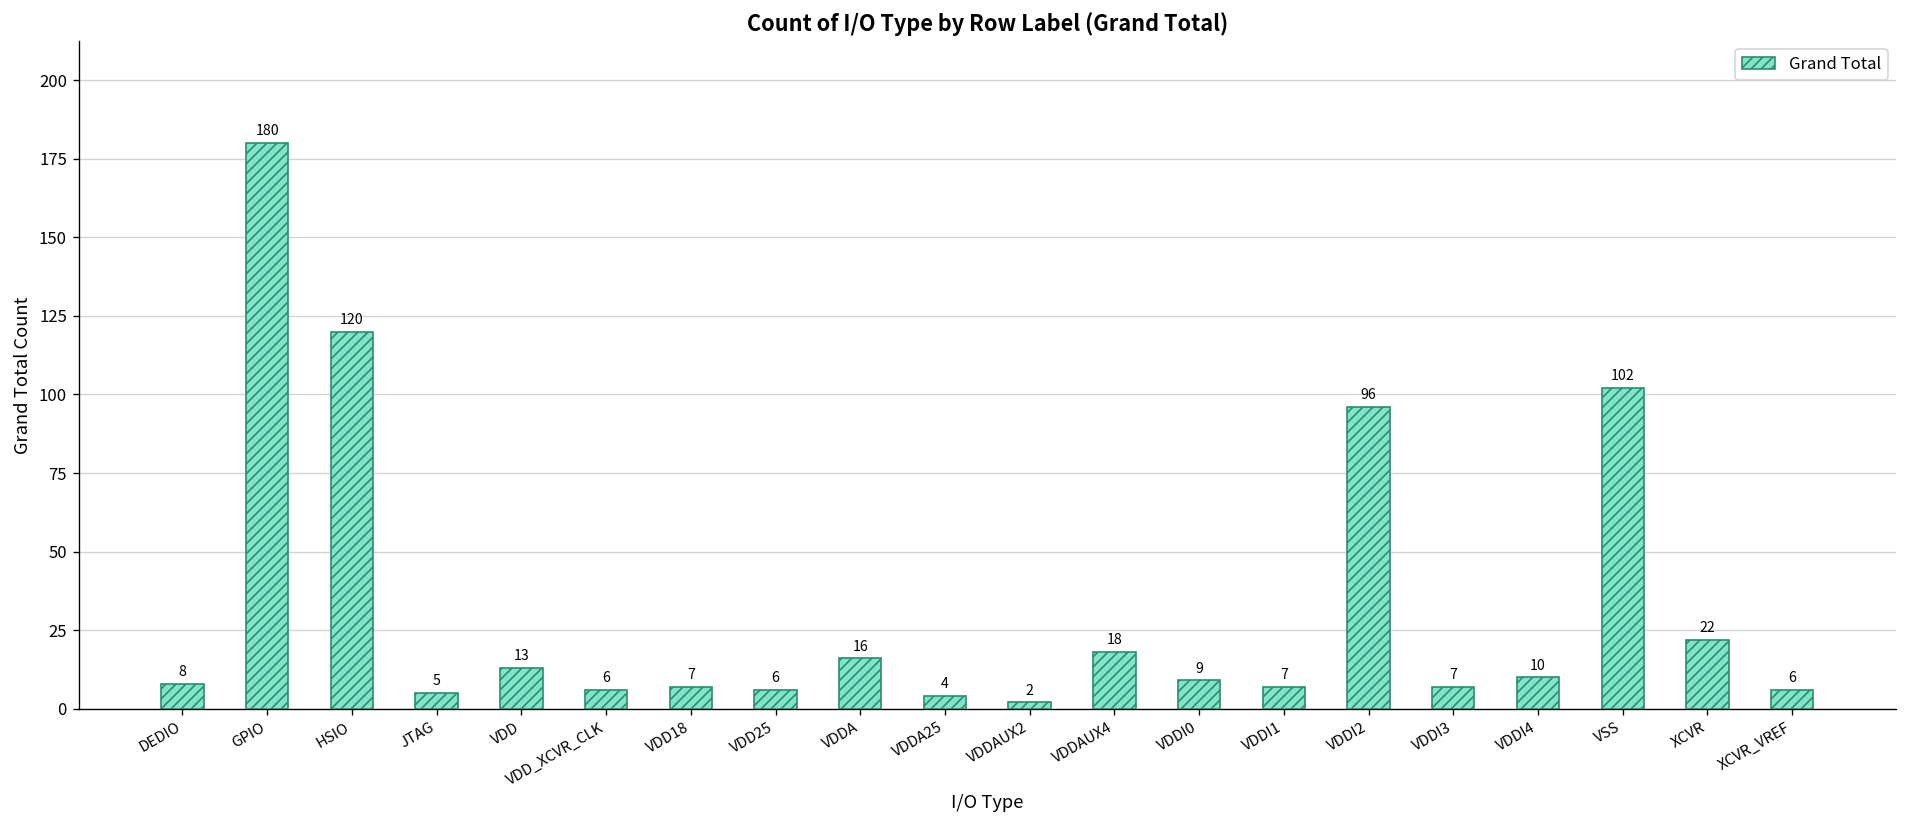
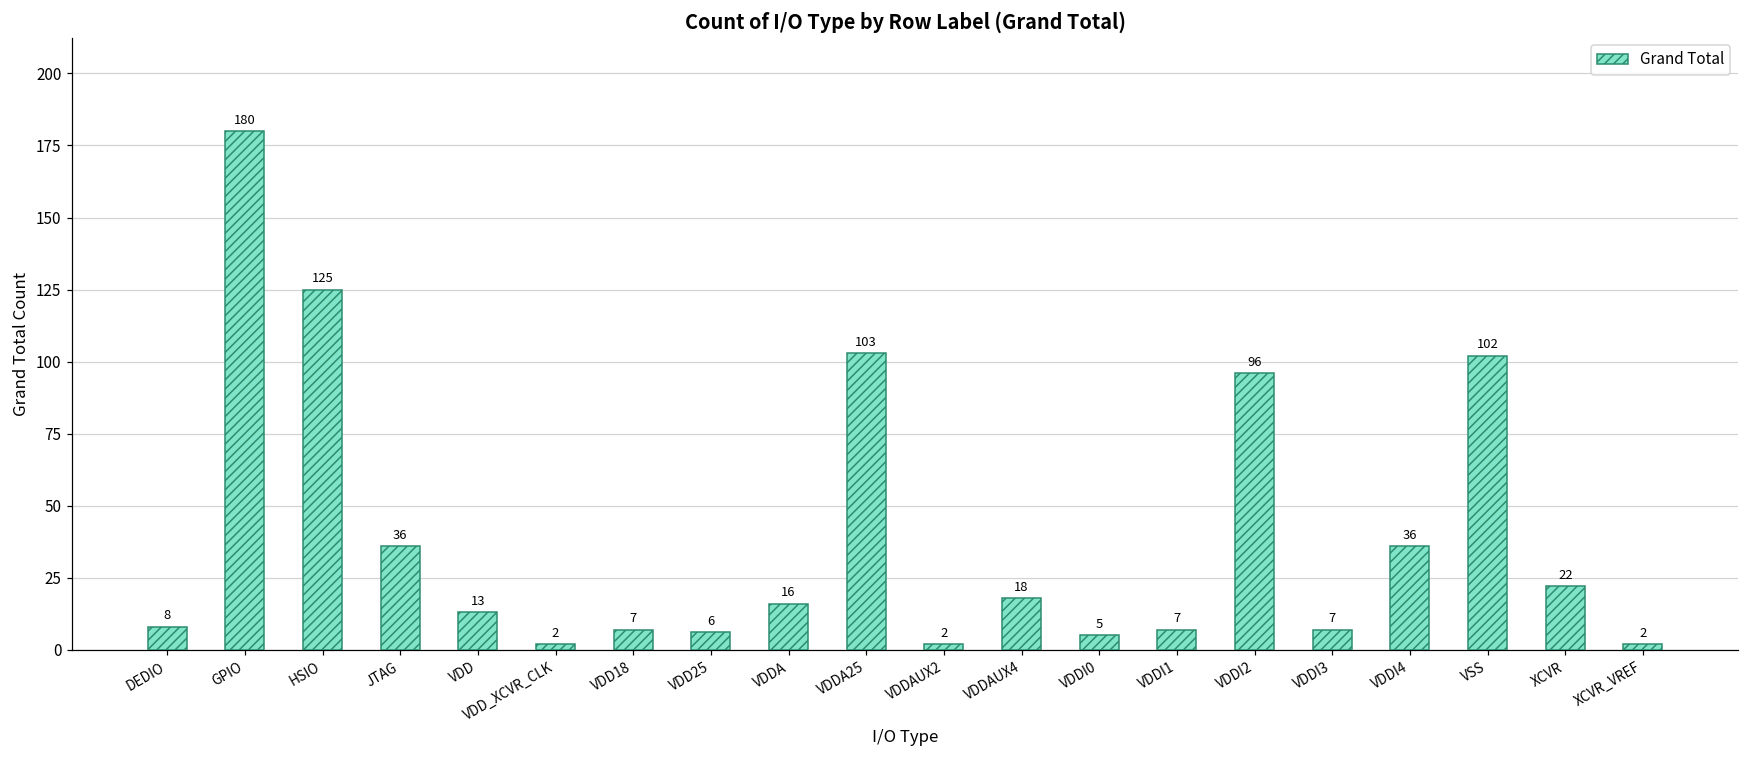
  {
    "DEDIO": 8,
    "GPIO": 180,
-   "HSIO": 120,
-   "JTAG": 5,
+   "HSIO": 125,
+   "JTAG": 36,
    "VDD": 13,
-   "VDD_XCVR_CLK": 6,
+   "VDD_XCVR_CLK": 2,
    "VDD18": 7,
    "VDD25": 6,
    "VDDA": 16,
-   "VDDA25": 4,
+   "VDDA25": 103,
    "VDDAUX2": 2,
    "VDDAUX4": 18,
-   "VDDI0": 9,
+   "VDDI0": 5,
    "VDDI1": 7,
    "VDDI2": 96,
    "VDDI3": 7,
-   "VDDI4": 10,
+   "VDDI4": 36,
    "VSS": 102,
    "XCVR": 22,
-   "XCVR_VREF": 6
+   "XCVR_VREF": 2
  }
